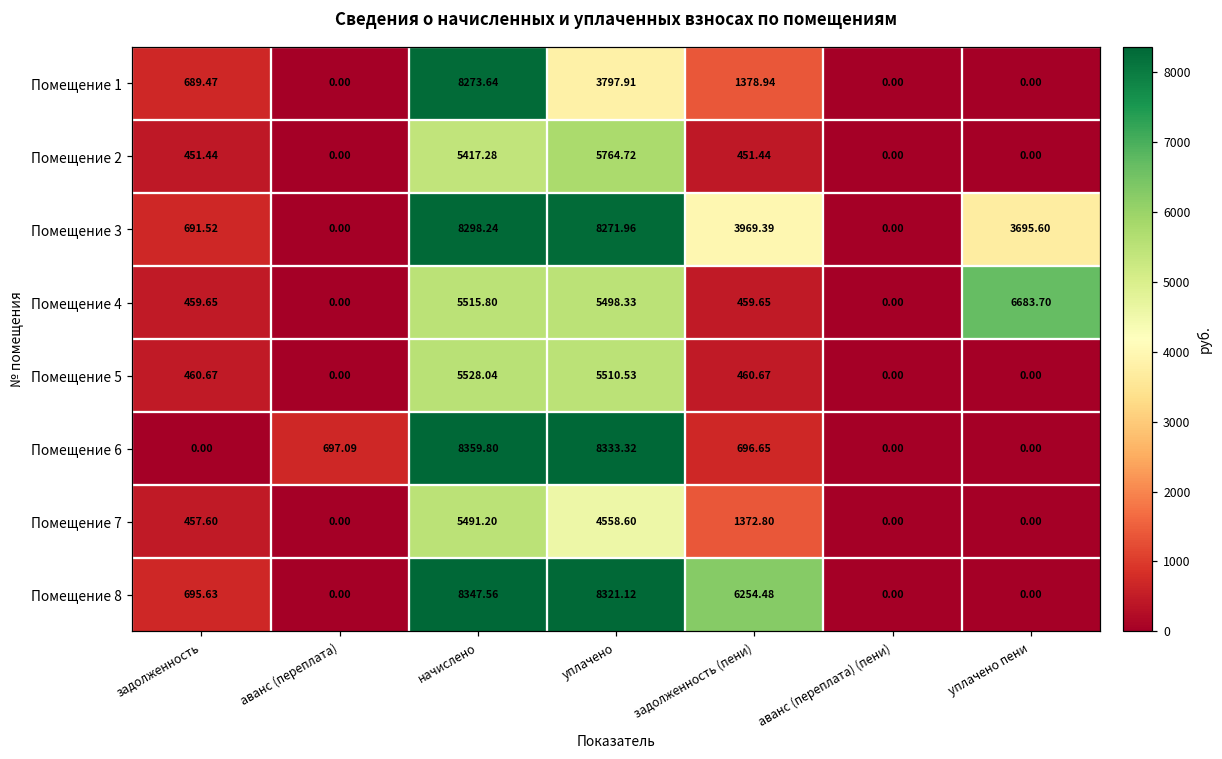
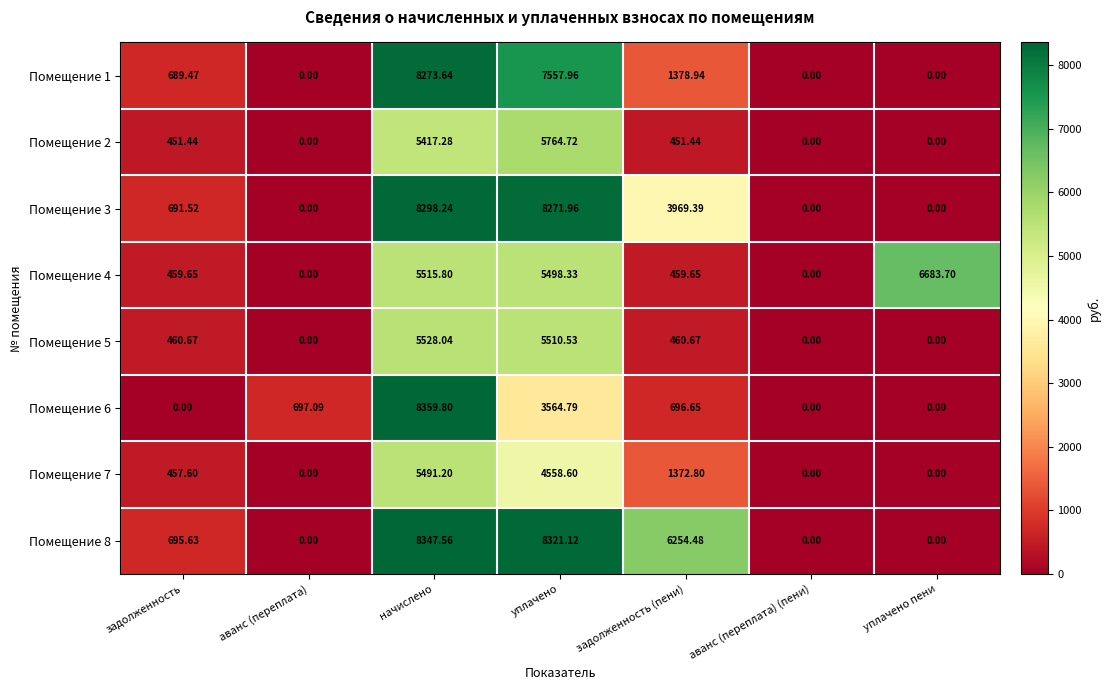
  {
    "Помещение 1": {
      "задолженность": 689.47,
      "аванс (переплата)": 0.00,
      "начислено": 8273.64,
-     "уплачено": 3797.91,
+     "уплачено": 7557.96,
      "задолженность (пени)": 1378.94,
      "аванс (переплата) (пени)": 0.00,
      "уплачено пени": 0.00
    },
    "Помещение 2": {
      "задолженность": 451.44,
      "аванс (переплата)": 0.00,
      "начислено": 5417.28,
      "уплачено": 5764.72,
      "задолженность (пени)": 451.44,
      "аванс (переплата) (пени)": 0.00,
      "уплачено пени": 0.00
    },
    "Помещение 3": {
      "задолженность": 691.52,
      "аванс (переплата)": 0.00,
      "начислено": 8298.24,
      "уплачено": 8271.96,
      "задолженность (пени)": 3969.39,
      "аванс (переплата) (пени)": 0.00,
-     "уплачено пени": 3695.60
+     "уплачено пени": 0.00
    },
    "Помещение 4": {
      "задолженность": 459.65,
      "аванс (переплата)": 0.00,
      "начислено": 5515.80,
      "уплачено": 5498.33,
      "задолженность (пени)": 459.65,
      "аванс (переплата) (пени)": 0.00,
      "уплачено пени": 6683.70
    },
    "Помещение 5": {
      "задолженность": 460.67,
      "аванс (переплата)": 0.00,
      "начислено": 5528.04,
      "уплачено": 5510.53,
      "задолженность (пени)": 460.67,
      "аванс (переплата) (пени)": 0.00,
      "уплачено пени": 0.00
    },
    "Помещение 6": {
      "задолженность": 0.00,
      "аванс (переплата)": 697.09,
      "начислено": 8359.80,
-     "уплачено": 8333.32,
+     "уплачено": 3564.79,
      "задолженность (пени)": 696.65,
      "аванс (переплата) (пени)": 0.00,
      "уплачено пени": 0.00
    },
    "Помещение 7": {
      "задолженность": 457.60,
      "аванс (переплата)": 0.00,
      "начислено": 5491.20,
      "уплачено": 4558.60,
      "задолженность (пени)": 1372.80,
      "аванс (переплата) (пени)": 0.00,
      "уплачено пени": 0.00
    },
    "Помещение 8": {
      "задолженность": 695.63,
      "аванс (переплата)": 0.00,
      "начислено": 8347.56,
      "уплачено": 8321.12,
      "задолженность (пени)": 6254.48,
      "аванс (переплата) (пени)": 0.00,
      "уплачено пени": 0.00
    }
  }
